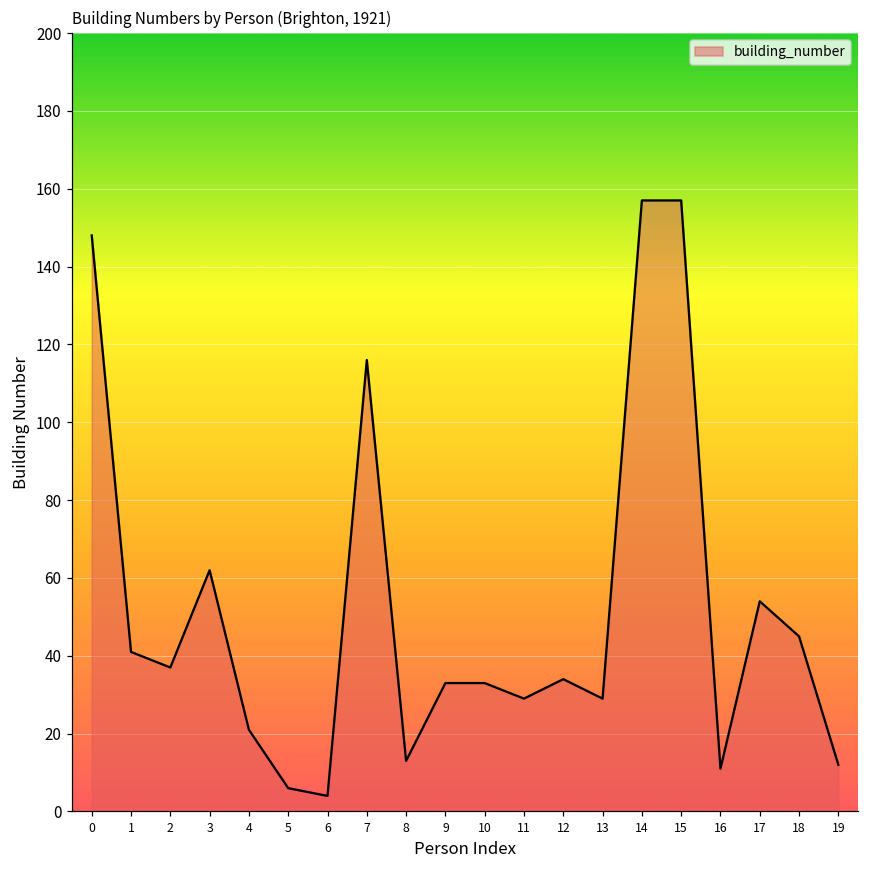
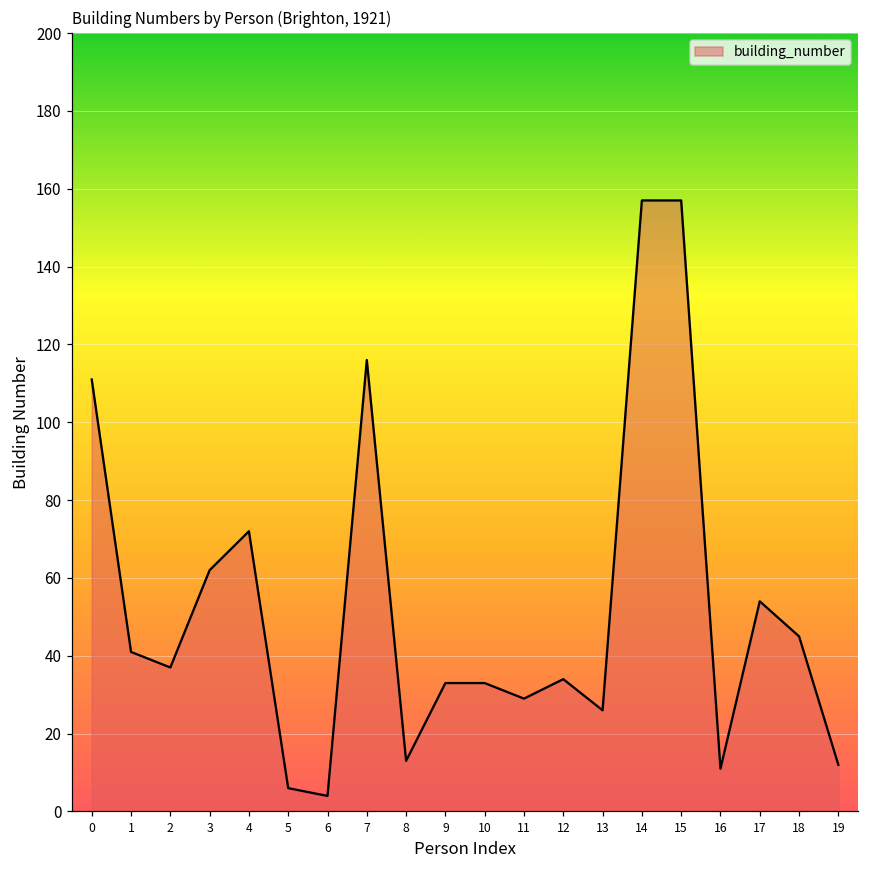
  {
-   "0": 148,
+   "0": 111,
    "1": 41,
    "2": 37,
    "3": 62,
-   "4": 21,
+   "4": 72,
    "5": 6,
    "6": 4,
    "7": 116,
    "8": 13,
    "9": 33,
    "10": 33,
    "11": 29,
    "12": 34,
-   "13": 29,
+   "13": 26,
    "14": 157,
    "15": 157,
    "16": 11,
    "17": 54,
    "18": 45,
    "19": 12
  }
